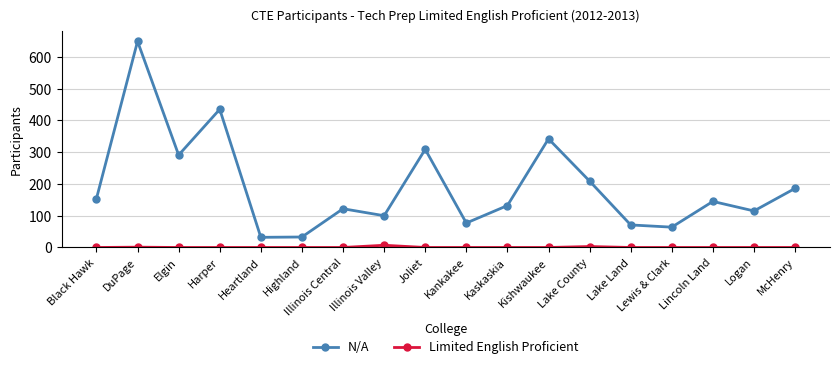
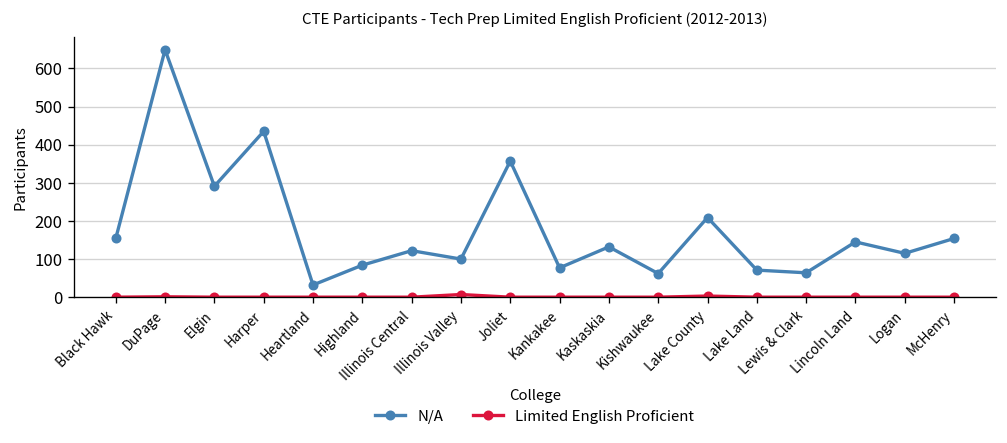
  {
    "N/A": {
      "Black Hawk": 150,
      "DuPage": 650,
      "Elgin": 290,
      "Harper": 440,
      "Heartland": 30,
-     "Highland": 30,
+     "Highland": 80,
      "Illinois Central": 120,
      "Illinois Valley": 100,
-     "Joliet": 310,
+     "Joliet": 360,
      "Kankakee": 80,
      "Kaskaskia": 130,
-     "Kishwaukee": 340,
+     "Kishwaukee": 60,
      "Lake County": 210,
      "Lake Land": 70,
      "Lewis & Clark": 60,
      "Lincoln Land": 150,
      "Logan": 120,
-     "McHenry": 190
+     "McHenry": 150
    },
    "Limited English Proficient": {
      "Black Hawk": 0,
      "DuPage": 0,
      "Elgin": 0,
      "Harper": 0,
      "Heartland": 0,
      "Highland": 0,
      "Illinois Central": 0,
      "Illinois Valley": 10,
      "Joliet": 0,
      "Kankakee": 0,
      "Kaskaskia": 0,
      "Kishwaukee": 0,
      "Lake County": 0,
      "Lake Land": 0,
      "Lewis & Clark": 0,
      "Lincoln Land": 0,
      "Logan": 0,
      "McHenry": 0
    }
  }
